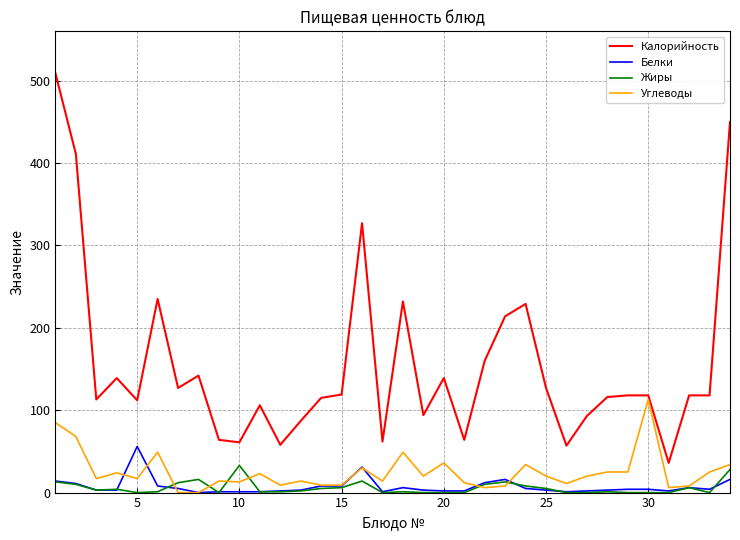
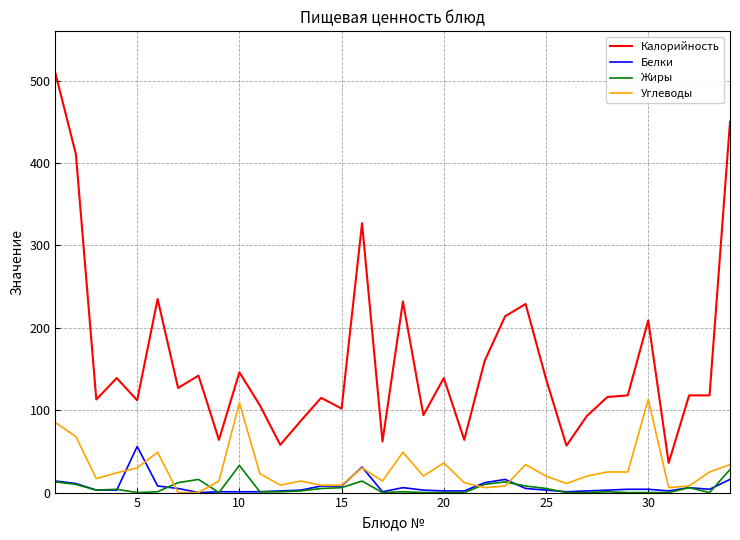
  {
    "Калорийность": {
      "5": 110,
-     "10": 60,
-     "15": 120,
+     "10": 150,
+     "15": 100,
      "20": 140,
-     "25": 130,
-     "30": 120
+     "25": 140,
+     "30": 210
    },
    "Белки": {
      "5": 60,
      "10": 0,
      "30": 0
    },
    "Жиры": {
      "5": 0,
      "10": 30,
      "30": 0
    },
    "Углеводы": {
-     "5": 20,
-     "10": 10,
+     "5": 30,
+     "10": 110,
      "20": 40,
      "25": 20,
      "30": 110
    }
  }
